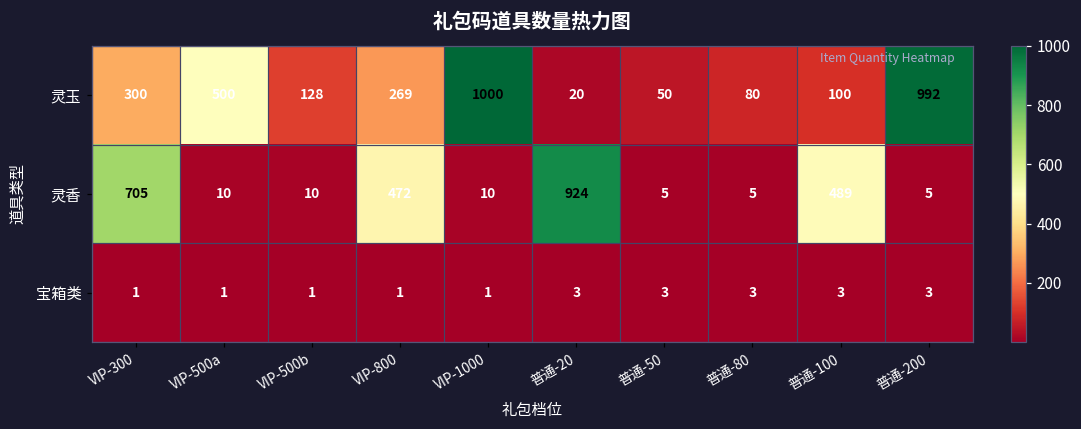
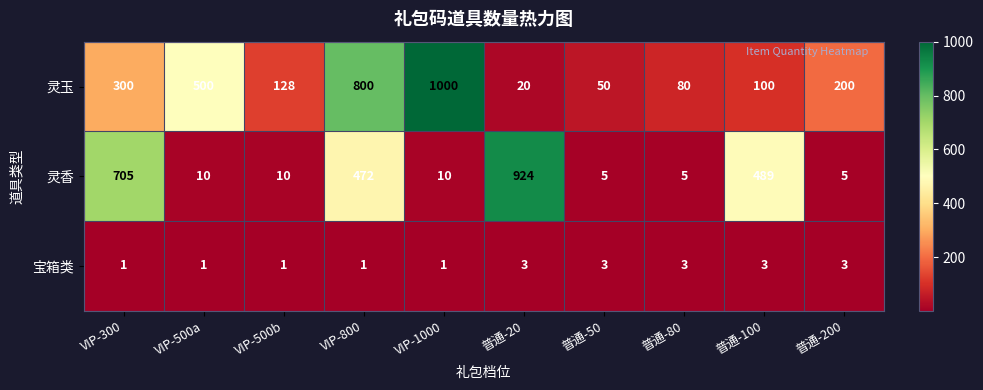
  {
    "灵玉": {
      "VIP-300": 300,
      "VIP-500a": 500,
      "VIP-500b": 128,
-     "VIP-800": 269,
+     "VIP-800": 800,
      "VIP-1000": 1000,
      "普通-20": 20,
      "普通-50": 50,
      "普通-80": 80,
      "普通-100": 100,
-     "普通-200": 992
+     "普通-200": 200
    },
    "灵香": {
      "VIP-300": 705,
      "VIP-500a": 10,
      "VIP-500b": 10,
      "VIP-800": 472,
      "VIP-1000": 10,
      "普通-20": 924,
      "普通-50": 5,
      "普通-80": 5,
      "普通-100": 489,
      "普通-200": 5
    },
    "宝箱类": {
      "VIP-300": 1,
      "VIP-500a": 1,
      "VIP-500b": 1,
      "VIP-800": 1,
      "VIP-1000": 1,
      "普通-20": 3,
      "普通-50": 3,
      "普通-80": 3,
      "普通-100": 3,
      "普通-200": 3
    }
  }
